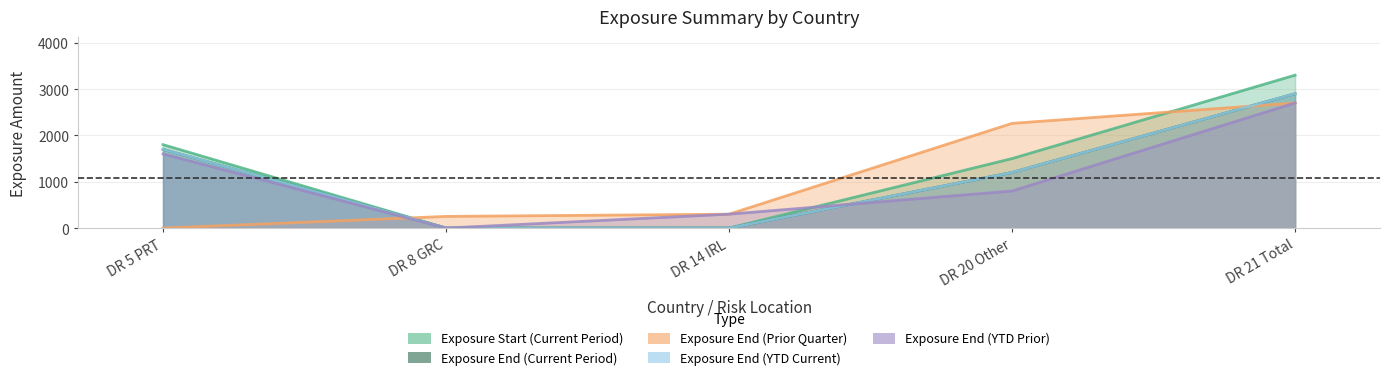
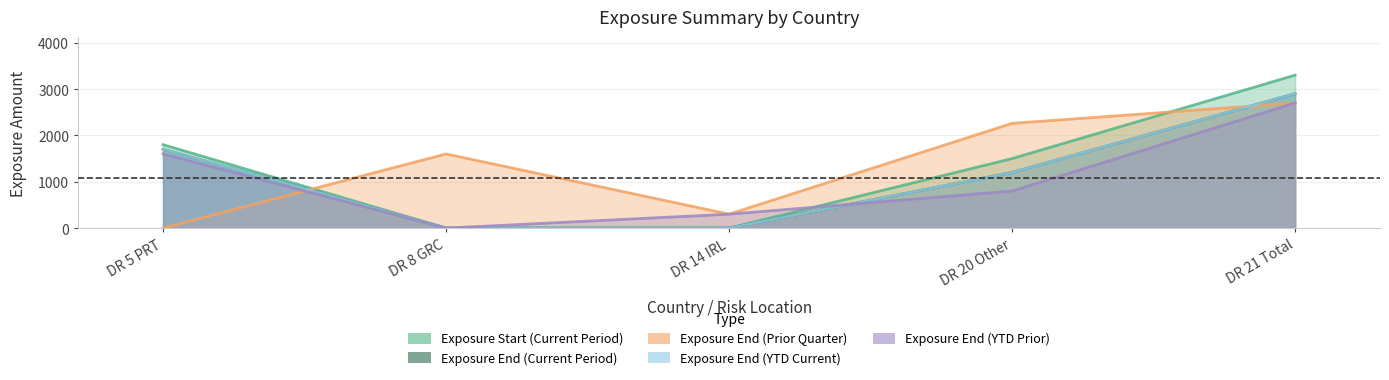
  {
    "Exposure End (Prior Quarter)": {
      "DR 5 PRT": 0,
-     "DR 8 GRC": 300,
+     "DR 8 GRC": 1600,
      "DR 20 Other": 2300
    }
  }
